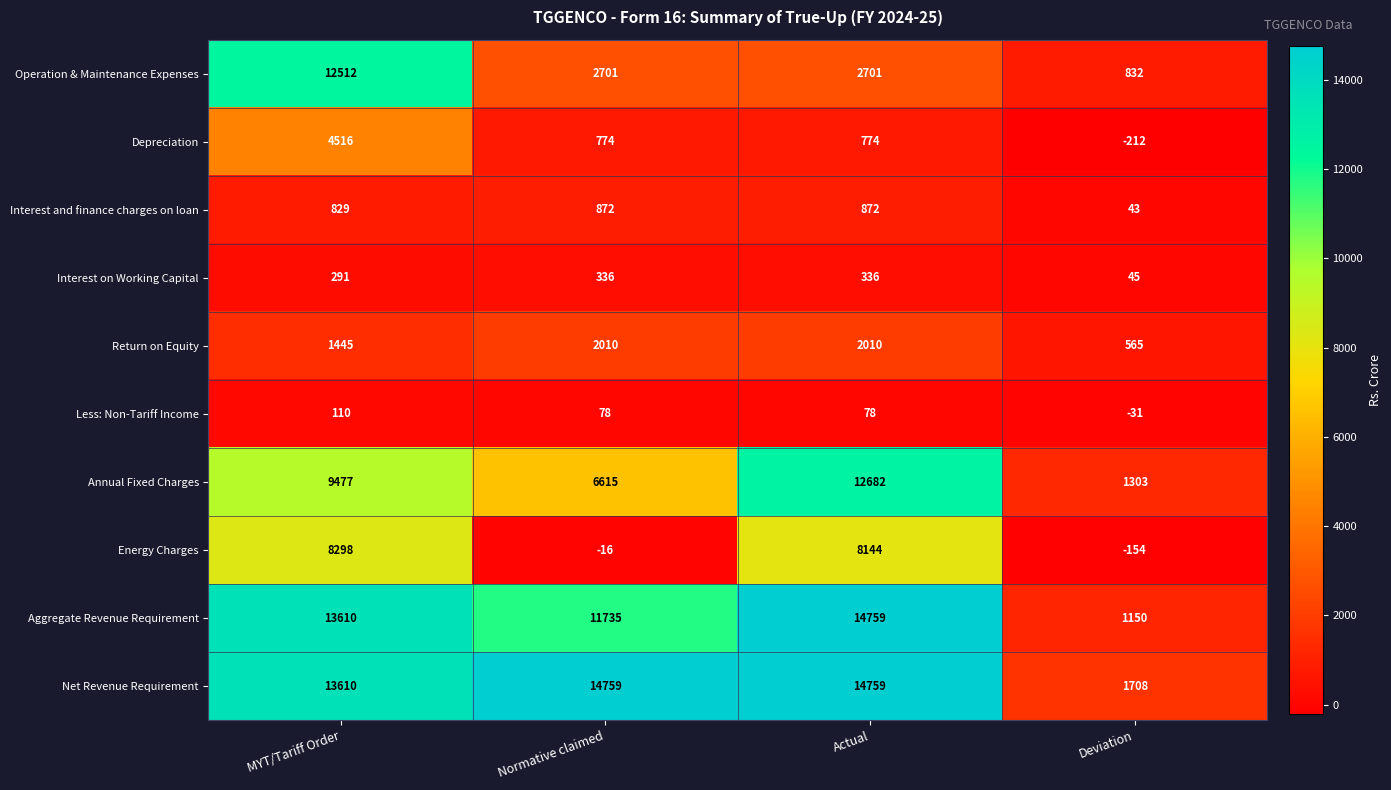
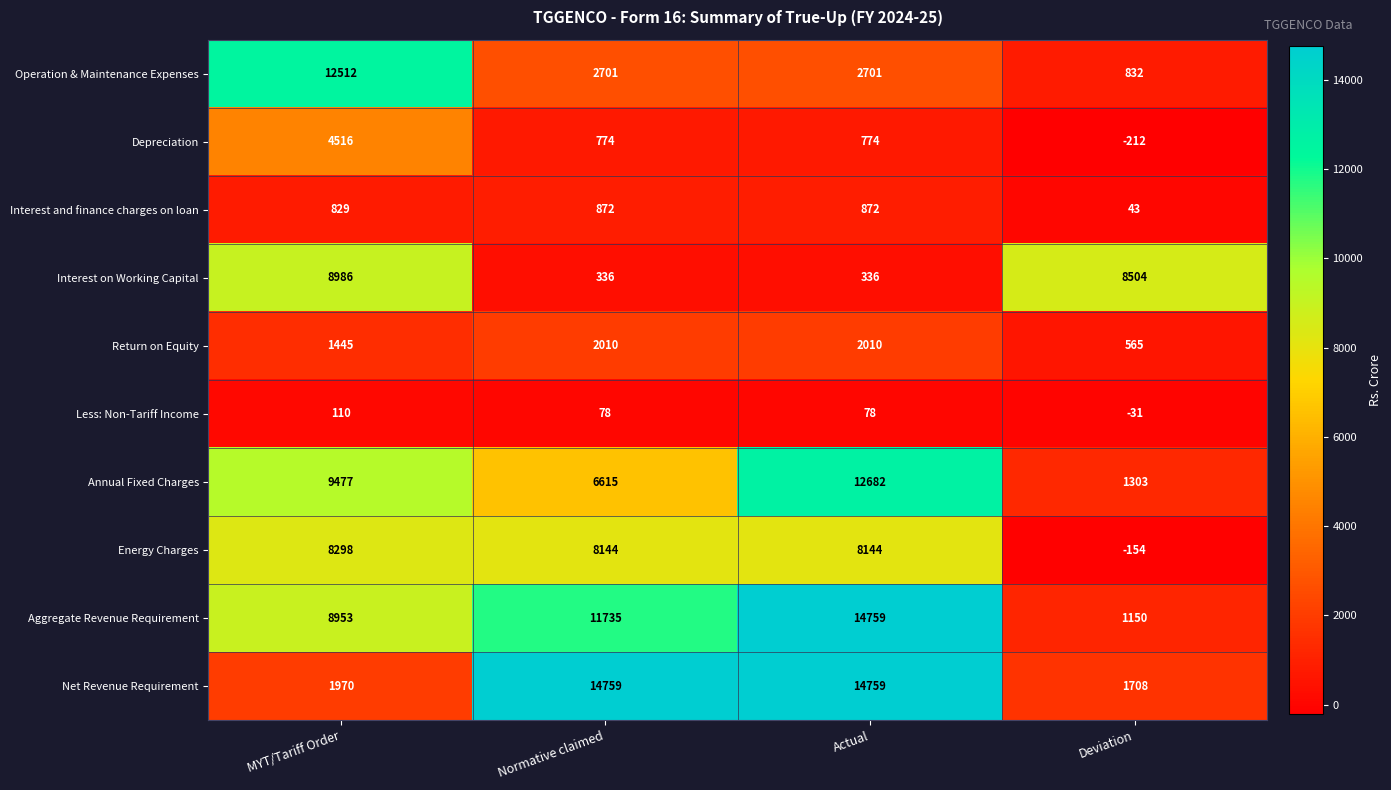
  {
    "Operation & Maintenance Expenses": {
      "MYT/Tariff Order": 12512,
      "Normative claimed": 2701,
      "Actual": 2701,
      "Deviation": 832
    },
    "Depreciation": {
      "MYT/Tariff Order": 4516,
      "Normative claimed": 774,
      "Actual": 774,
      "Deviation": -212
    },
    "Interest and finance charges on loan": {
      "MYT/Tariff Order": 829,
      "Normative claimed": 872,
      "Actual": 872,
      "Deviation": 43
    },
    "Interest on Working Capital": {
-     "MYT/Tariff Order": 291,
+     "MYT/Tariff Order": 8986,
      "Normative claimed": 336,
      "Actual": 336,
-     "Deviation": 45
+     "Deviation": 8504
    },
    "Return on Equity": {
      "MYT/Tariff Order": 1445,
      "Normative claimed": 2010,
      "Actual": 2010,
      "Deviation": 565
    },
    "Less: Non-Tariff Income": {
      "MYT/Tariff Order": 110,
      "Normative claimed": 78,
      "Actual": 78,
      "Deviation": -31
    },
    "Annual Fixed Charges": {
      "MYT/Tariff Order": 9477,
      "Normative claimed": 6615,
      "Actual": 12682,
      "Deviation": 1303
    },
    "Energy Charges": {
      "MYT/Tariff Order": 8298,
-     "Normative claimed": -16,
+     "Normative claimed": 8144,
      "Actual": 8144,
      "Deviation": -154
    },
    "Aggregate Revenue Requirement": {
-     "MYT/Tariff Order": 13610,
+     "MYT/Tariff Order": 8953,
      "Normative claimed": 11735,
      "Actual": 14759,
      "Deviation": 1150
    },
    "Net Revenue Requirement": {
-     "MYT/Tariff Order": 13610,
+     "MYT/Tariff Order": 1970,
      "Normative claimed": 14759,
      "Actual": 14759,
      "Deviation": 1708
    }
  }
